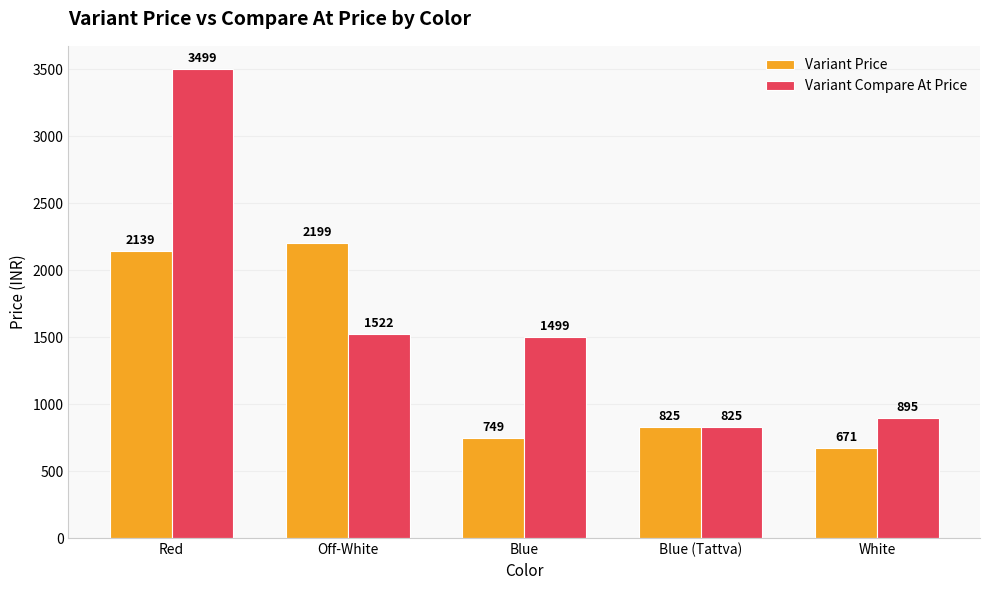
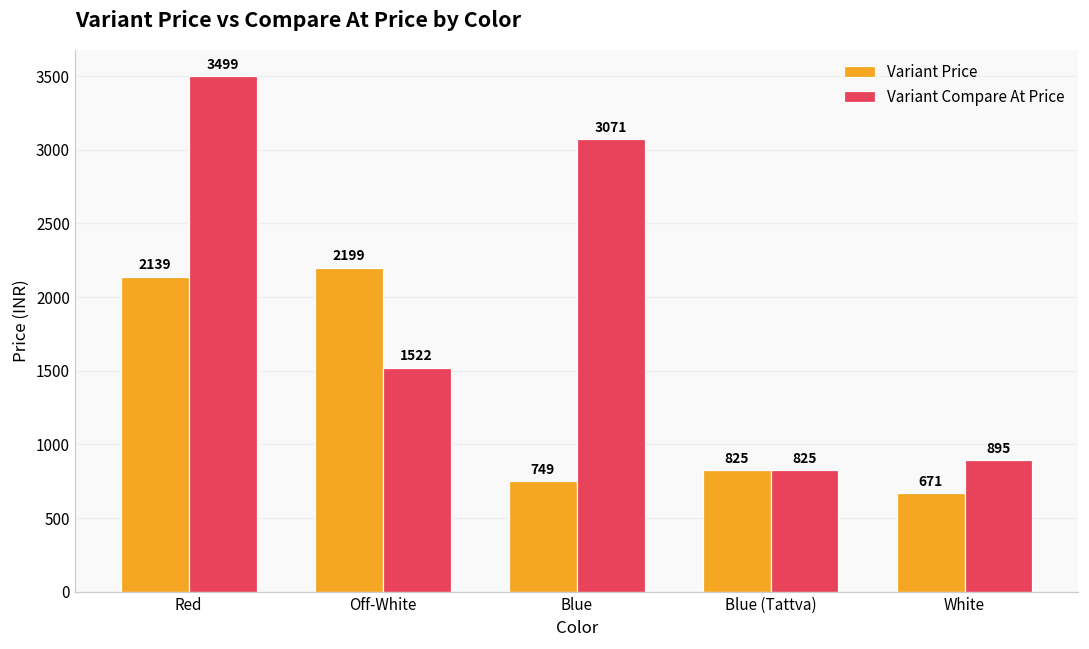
  {
    "Variant Price": {
      "Red": 2139,
      "Off-White": 2199,
      "Blue": 749,
      "Blue (Tattva)": 825,
      "White": 671
    },
    "Variant Compare At Price": {
      "Red": 3499,
      "Off-White": 1522,
-     "Blue": 1499,
+     "Blue": 3071,
      "Blue (Tattva)": 825,
      "White": 895
    }
  }
